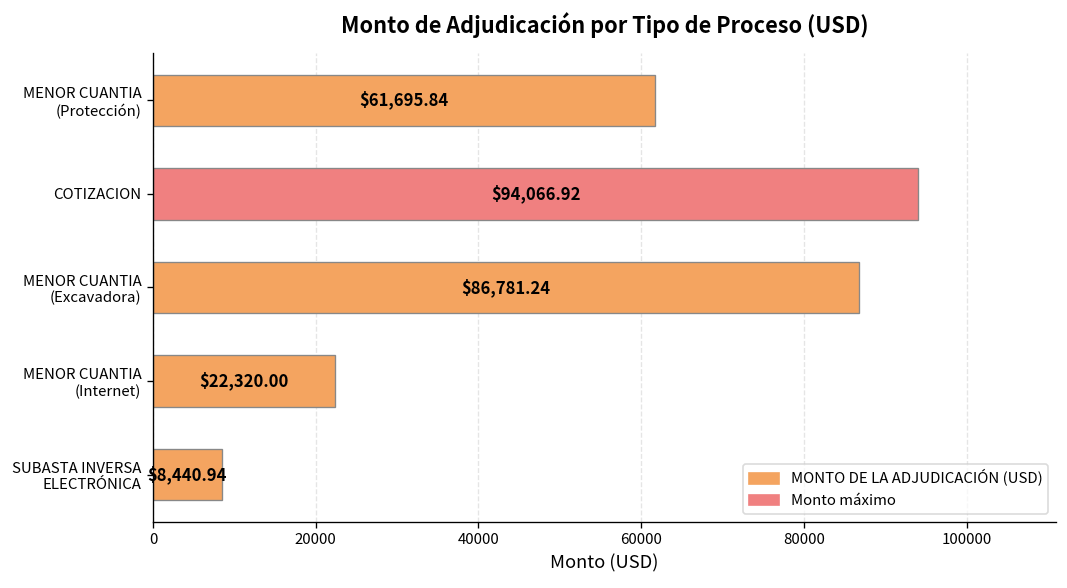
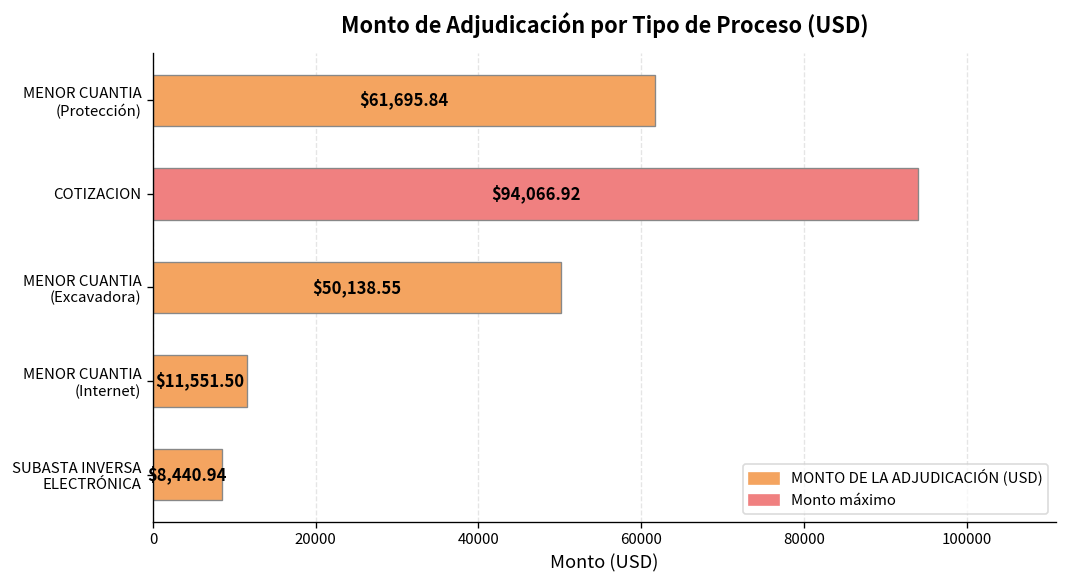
  {
    "MENOR CUANTIA (Protección)": "$61,695.84",
    "COTIZACION": "$94,066.92",
-   "MENOR CUANTIA (Excavadora)": "$86,781.24",
-   "MENOR CUANTIA (Internet)": "$22,320.00",
+   "MENOR CUANTIA (Excavadora)": "$50,138.55",
+   "MENOR CUANTIA (Internet)": "$11,551.50",
    "SUBASTA INVERSA ELECTRÓNICA": "$8,440.94"
  }
